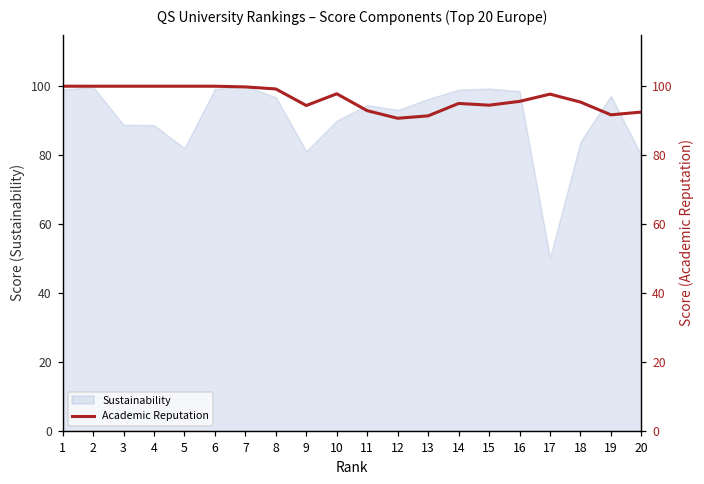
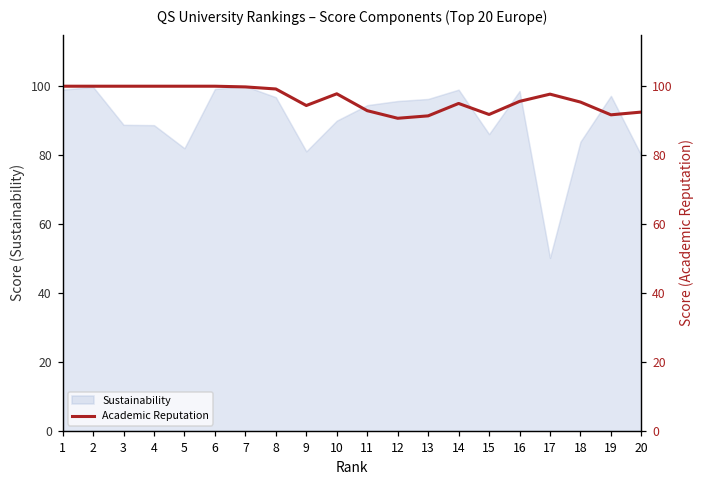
  {
    "Sustainability": {
      "1": 99,
      "2": 100,
      "3": 89,
      "4": 89,
      "5": 82,
      "6": 99,
      "7": 100,
      "8": 97,
      "9": 81,
      "10": 90,
      "11": 95,
-     "12": 93,
+     "12": 96,
      "13": 96,
      "14": 99,
-     "15": 99,
+     "15": 86,
      "16": 99,
      "17": 50,
      "18": 84,
      "19": 97,
      "20": 80
    },
    "Academic Reputation": {
      "1": 100,
      "2": 100,
      "3": 100,
      "4": 100,
      "5": 100,
      "6": 100,
      "7": 100,
      "8": 99,
      "9": 94,
      "10": 98,
      "11": 93,
      "12": 91,
      "13": 91,
      "14": 95,
-     "15": 95,
+     "15": 92,
      "16": 96,
      "17": 98,
      "18": 95,
      "19": 92,
      "20": 93
    }
  }
